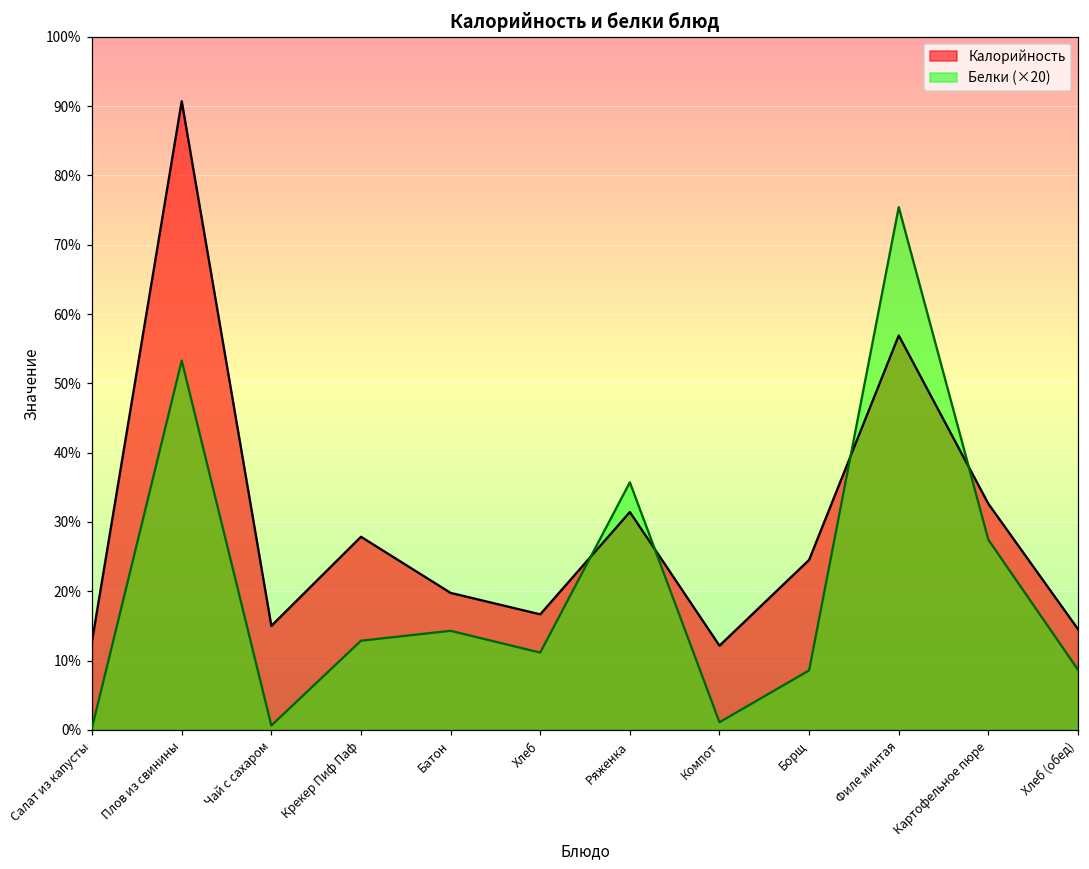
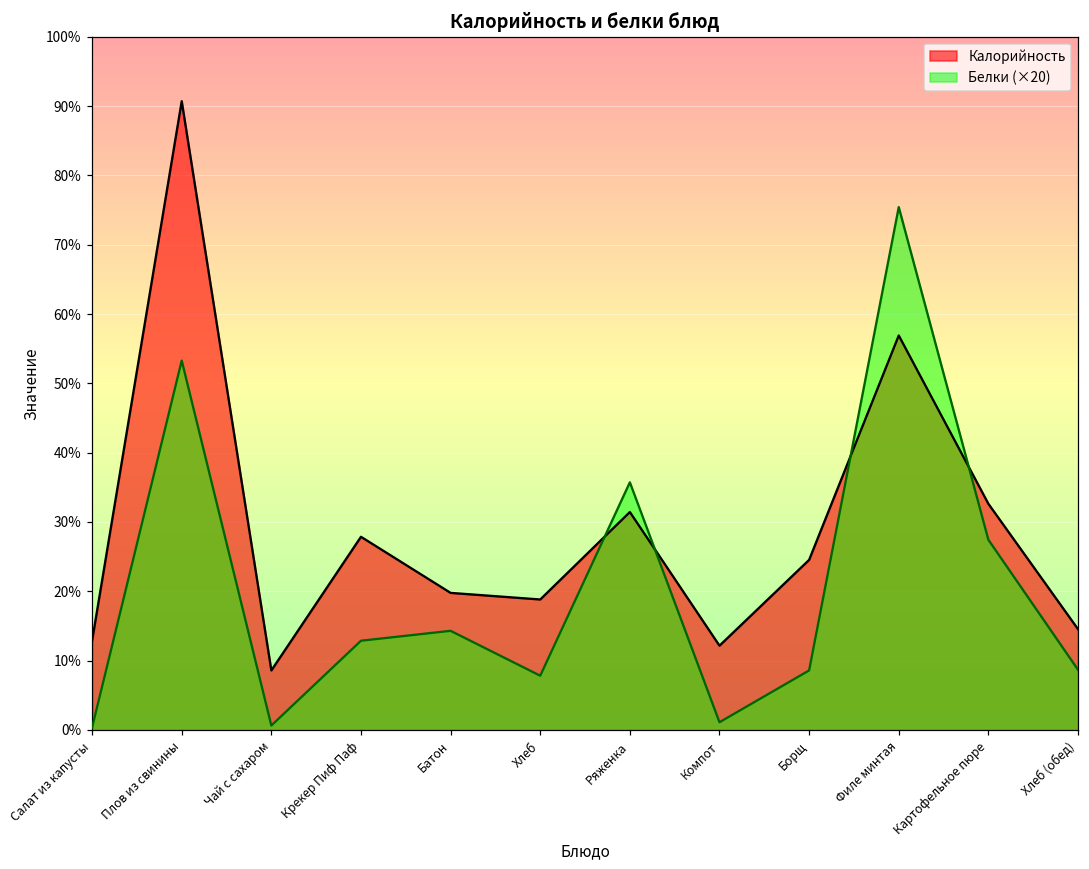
  {
    "Калорийность": {
      "Салат из капусты": "13%",
      "Плов из свинины": "91%",
-     "Чай с сахаром": "15%",
+     "Чай с сахаром": "9%",
      "Крекер Пиф Паф": "28%",
      "Батон": "20%",
-     "Хлеб": "17%",
+     "Хлеб": "19%",
      "Ряженка": "31%",
      "Компот": "12%",
      "Борщ": "25%",
      "Филе минтая": "57%",
      "Картофельное пюре": "33%",
      "Хлеб (обед)": "15%"
    },
    "Белки (×20)": {
      "Салат из капусты": "0%",
      "Плов из свинины": "53%",
      "Чай с сахаром": "1%",
      "Крекер Пиф Паф": "13%",
      "Батон": "14%",
-     "Хлеб": "11%",
+     "Хлеб": "8%",
      "Ряженка": "36%",
      "Компот": "1%",
      "Борщ": "9%",
      "Филе минтая": "75%",
      "Картофельное пюре": "27%",
      "Хлеб (обед)": "9%"
    }
  }
